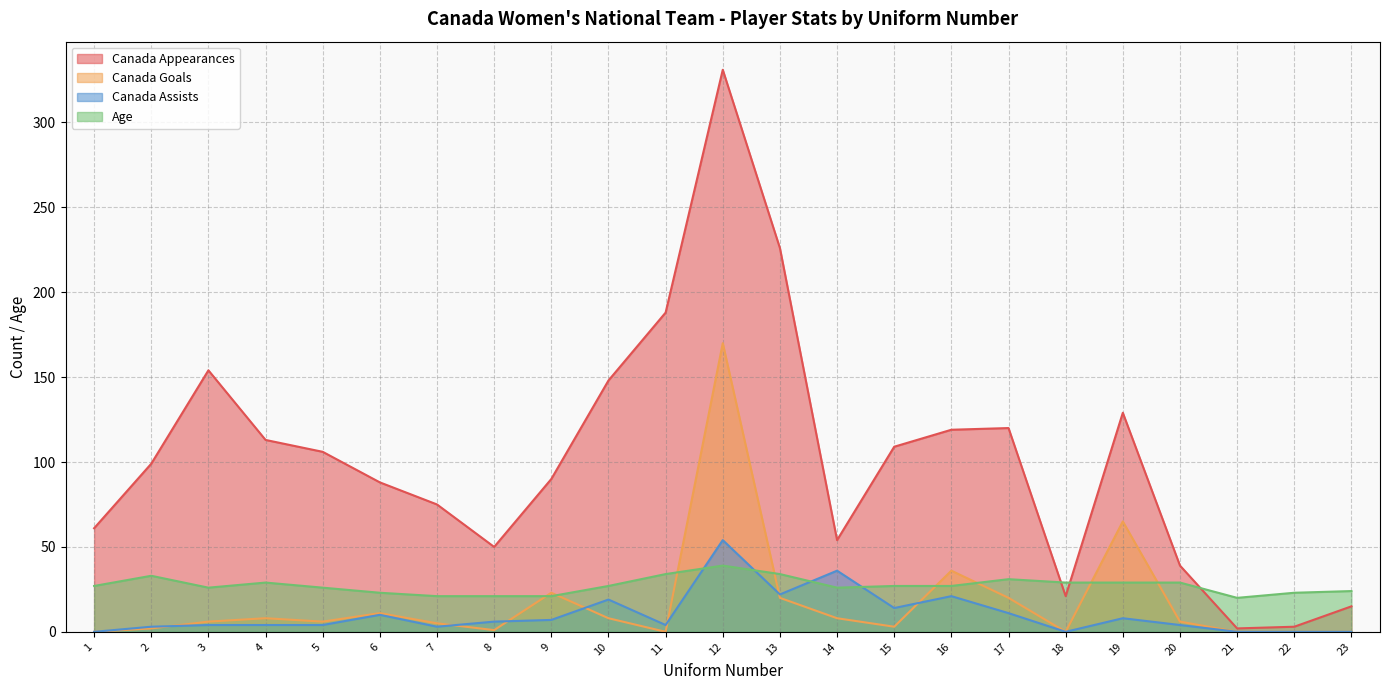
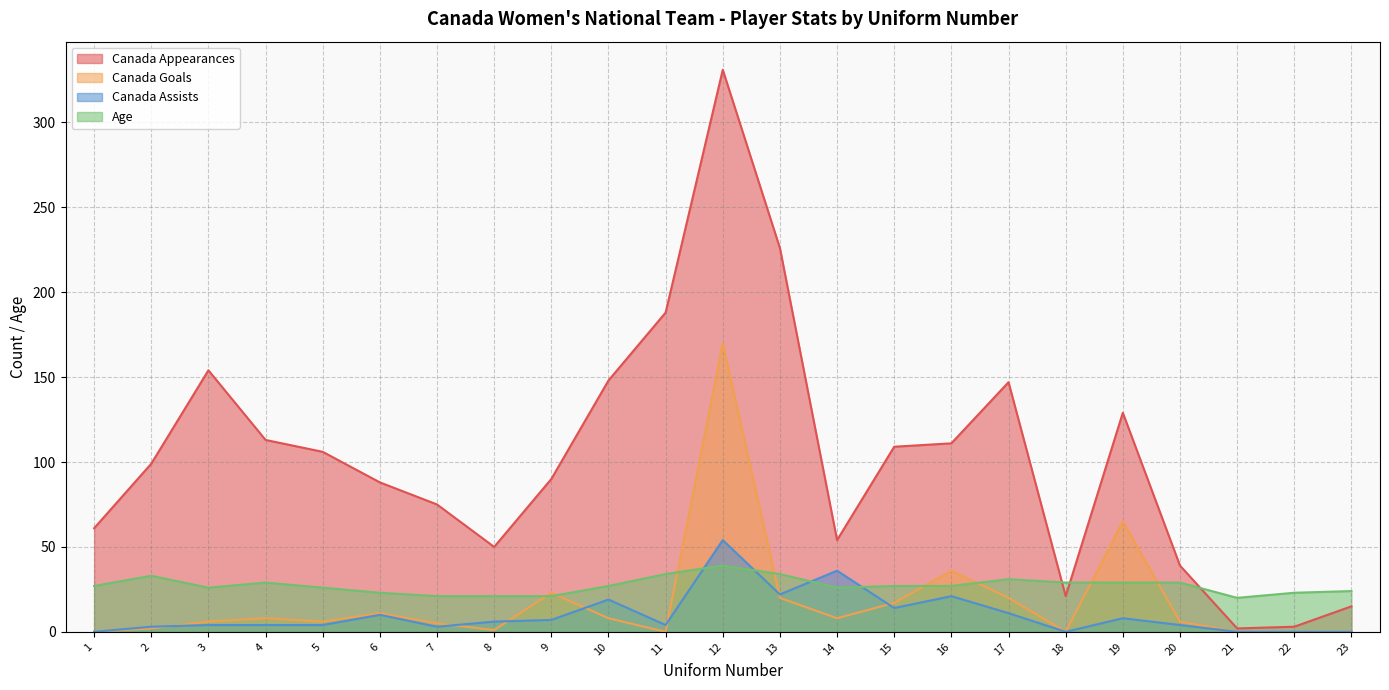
  {
    "Canada Appearances": {
      "1": 61,
      "2": 99,
      "3": 154,
      "4": 113,
      "5": 106,
      "6": 88,
      "7": 75,
      "8": 50,
      "9": 90,
      "10": 148,
      "11": 188,
      "12": 331,
      "13": 226,
      "14": 54,
      "15": 109,
-     "16": 119,
-     "17": 120,
+     "16": 111,
+     "17": 147,
      "18": 21,
      "19": 129,
      "20": 39,
      "21": 2,
      "22": 3,
      "23": 15
    },
    "Canada Goals": {
      "3": 6,
      "4": 8,
      "5": 6,
      "7": 5,
      "8": 1,
      "9": 23,
      "10": 8,
      "11": 0,
      "12": 170,
      "13": 20,
      "14": 8,
-     "15": 3,
+     "15": 17,
      "16": 36,
      "17": 20,
      "19": 65,
      "20": 6
    },
    "Canada Assists": {
      "3": 4,
      "4": 4,
      "5": 4,
      "7": 3,
      "8": 6,
      "9": 7,
      "10": 19,
      "11": 4,
      "12": 54,
      "13": 22,
      "14": 36,
      "15": 14,
      "16": 21,
      "17": 11,
      "19": 8,
      "20": 4
    },
    "Age": {
      "1": 27,
      "2": 33,
      "3": 26,
      "4": 29,
      "5": 26,
      "6": 23,
      "7": 21,
      "8": 21,
      "9": 21,
      "10": 27,
      "11": 34,
      "12": 39,
      "13": 34,
      "14": 26,
      "15": 27,
      "16": 27,
      "17": 31,
      "18": 29,
      "19": 29,
      "20": 29,
      "21": 20,
      "22": 23,
      "23": 24
    }
  }
